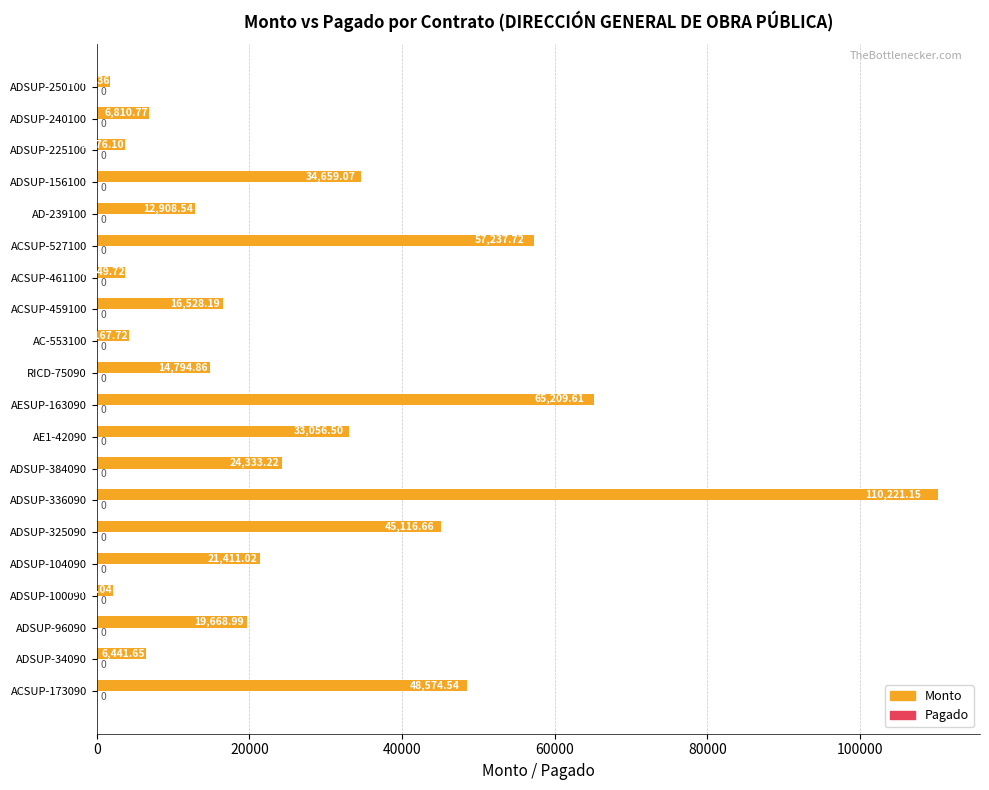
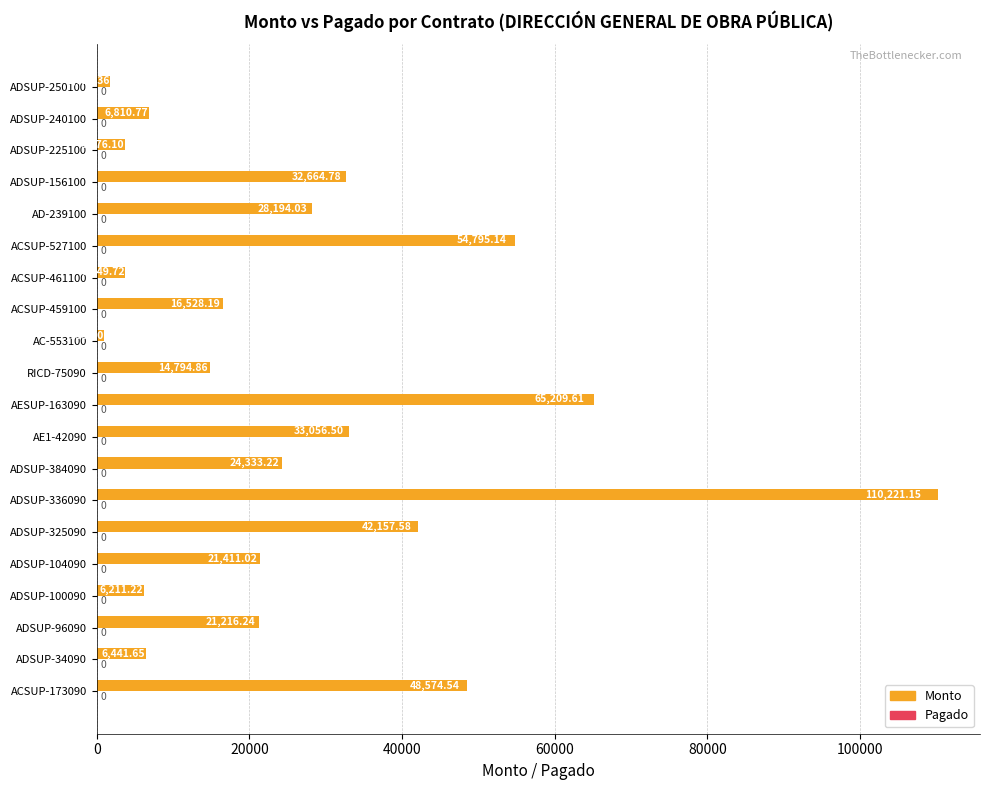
  {
    "Monto": {
      "ADSUP-240100": "6,810.77",
      "ADSUP-225100": "3,676.10",
-     "ADSUP-156100": "34,659.07",
-     "AD-239100": "12,908.54",
-     "ACSUP-527100": "57,237.72",
+     "ADSUP-156100": "32,664.78",
+     "AD-239100": "28,194.03",
+     "ACSUP-527100": "54,795.14",
      "ACSUP-461100": "3,749.72",
      "ACSUP-459100": "16,528.19",
-     "AC-553100": "4000",
+     "AC-553100": "1000",
      "RICD-75090": "14,794.86",
      "AESUP-163090": "65,209.61",
      "AE1-42090": "33,056.50",
      "ADSUP-384090": "24,333.22",
      "ADSUP-336090": "110,221.15",
-     "ADSUP-325090": "45,116.66",
+     "ADSUP-325090": "42,157.58",
      "ADSUP-104090": "21,411.02",
-     "ADSUP-100090": "2000",
-     "ADSUP-96090": "19,668.99",
+     "ADSUP-100090": "6000",
+     "ADSUP-96090": "21,216.24",
      "ADSUP-34090": "6,441.65",
      "ACSUP-173090": "48,574.54"
    },
    "Pagado": {
      "ADSUP-250100": "0",
      "ADSUP-240100": "0",
      "ADSUP-225100": "0",
      "ADSUP-156100": "0",
      "AD-239100": "0",
      "ACSUP-527100": "0",
      "ACSUP-461100": "0",
      "ACSUP-459100": "0",
      "AC-553100": "0",
      "RICD-75090": "0",
      "AESUP-163090": "0",
      "AE1-42090": "0",
      "ADSUP-384090": "0",
      "ADSUP-336090": "0",
      "ADSUP-325090": "0",
      "ADSUP-104090": "0",
      "ADSUP-100090": "0",
      "ADSUP-96090": "0",
      "ADSUP-34090": "0",
      "ACSUP-173090": "0"
    }
  }
